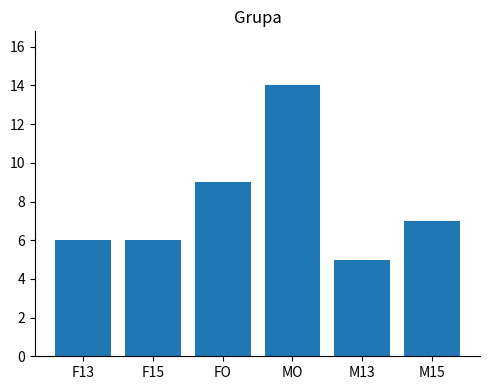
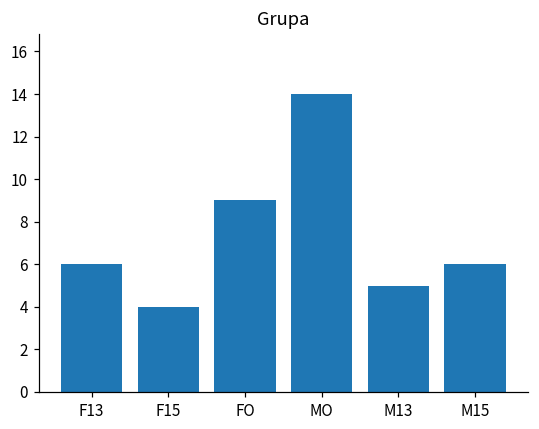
  {
    "F13": 6,
-   "F15": 6,
+   "F15": 4,
    "FO": 9,
    "MO": 14,
    "M13": 5,
-   "M15": 7
+   "M15": 6
  }
